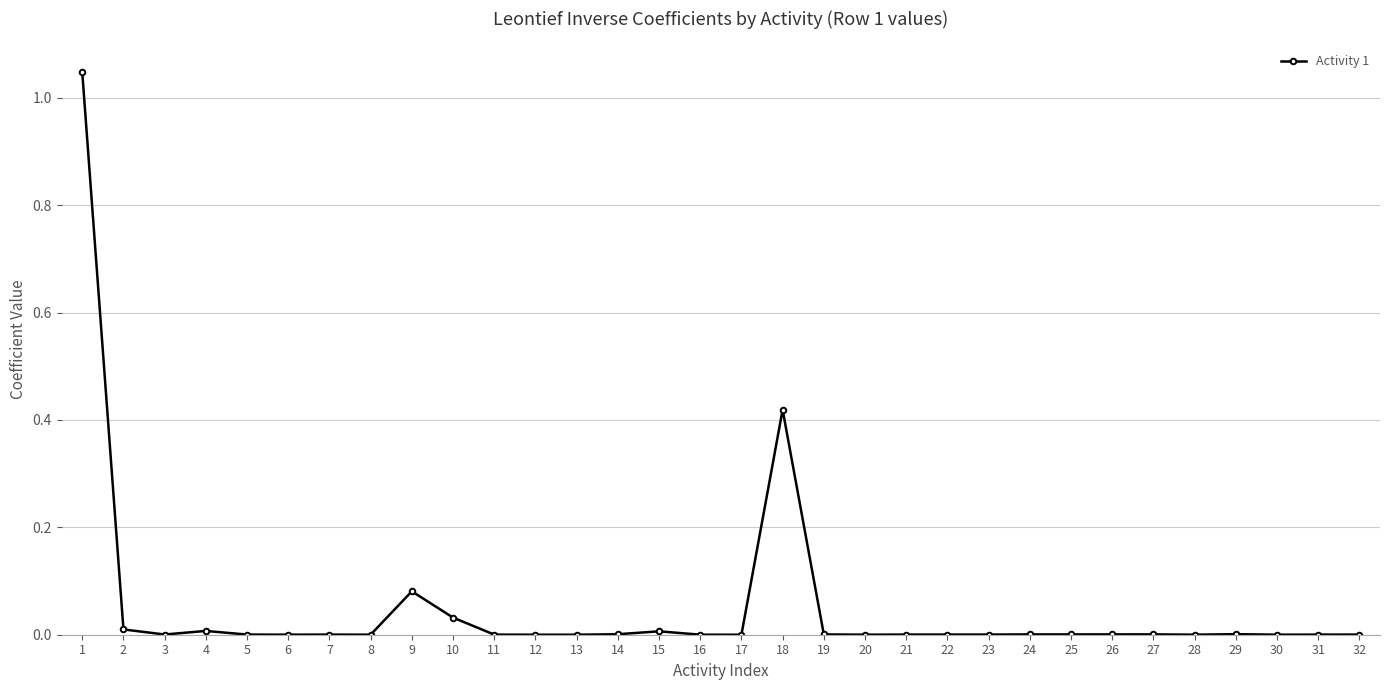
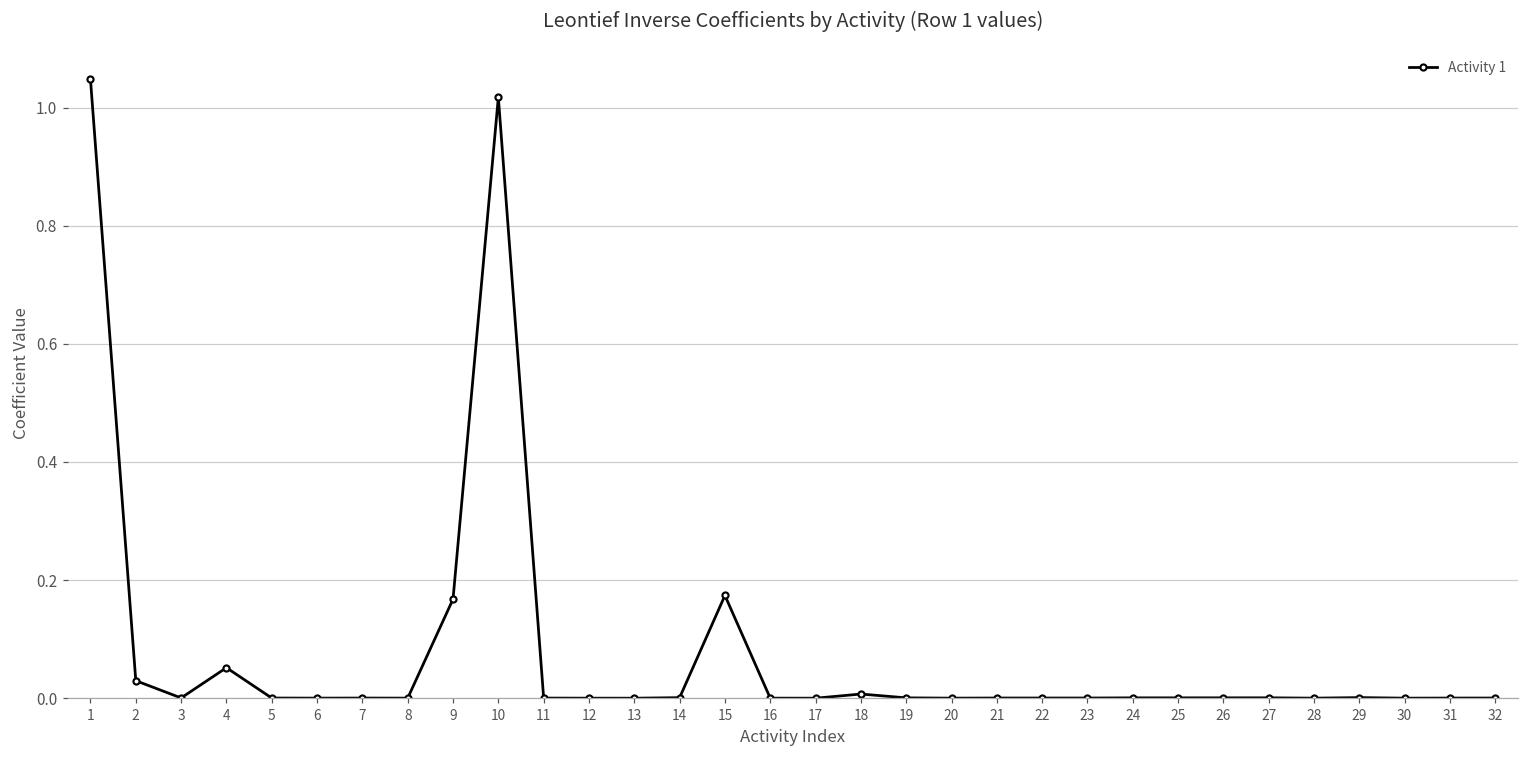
  {
    "1": 1.05,
-   "2": 0.01,
+   "2": 0.03,
    "3": 0.00,
-   "4": 0.01,
+   "4": 0.05,
    "5": 0.00,
    "6": 0.00,
    "7": 0.00,
    "8": 0.00,
-   "9": 0.08,
-   "10": 0.03,
+   "9": 0.17,
+   "10": 1.02,
    "11": 0.00,
    "12": 0.00,
    "13": 0.00,
    "14": 0.00,
-   "15": 0.01,
+   "15": 0.17,
    "16": 0.00,
    "17": 0.00,
-   "18": 0.42,
+   "18": 0.01,
    "19": 0.00,
    "20": 0.00,
    "21": 0.00,
    "22": 0.00,
    "23": 0.00,
    "24": 0.00,
    "25": 0.00,
    "26": 0.00,
    "27": 0.00,
    "28": 0.00,
    "29": 0.00,
    "30": 0.00,
    "31": 0.00,
    "32": 0.00
  }
